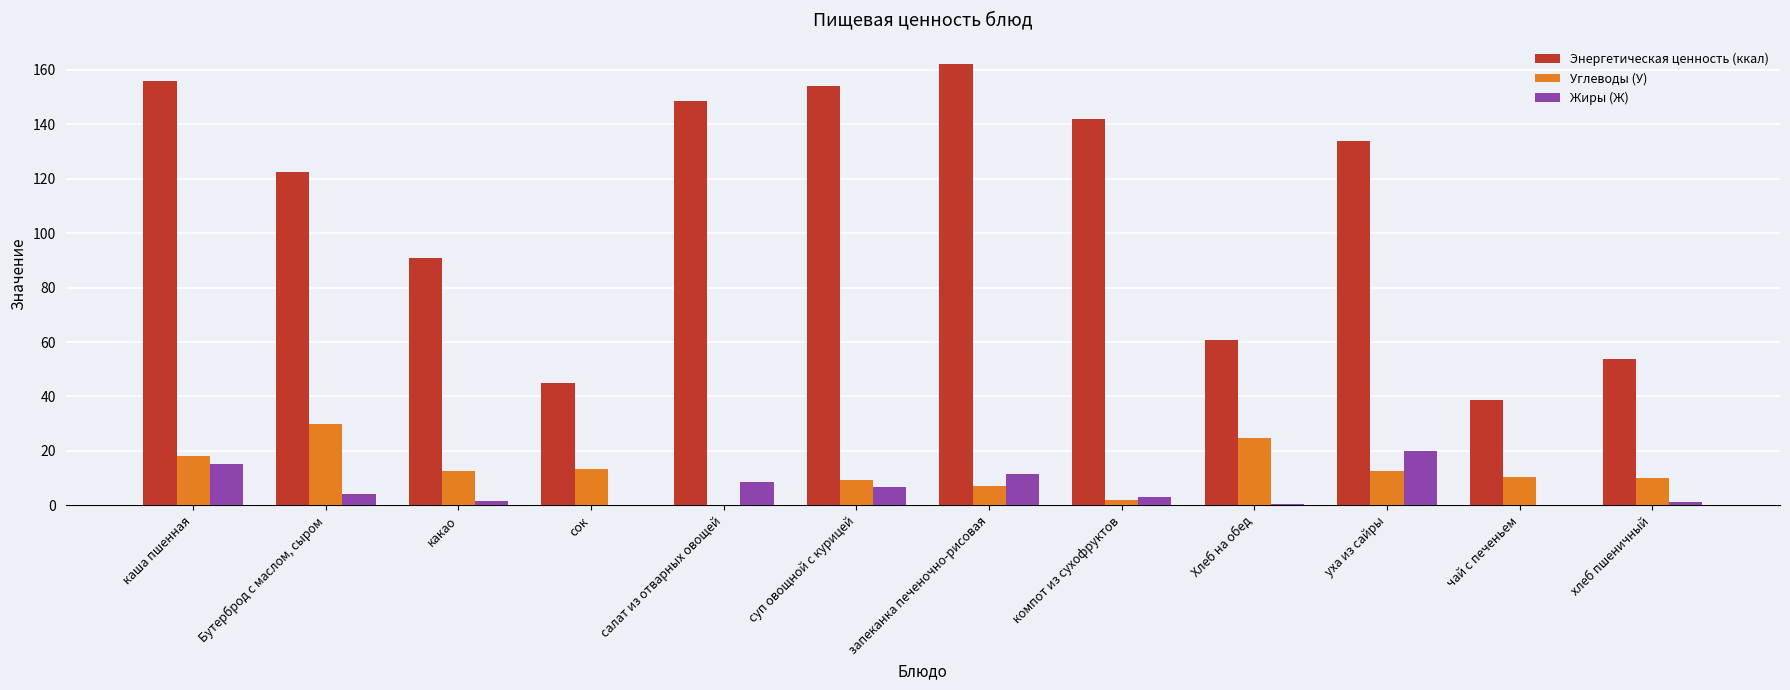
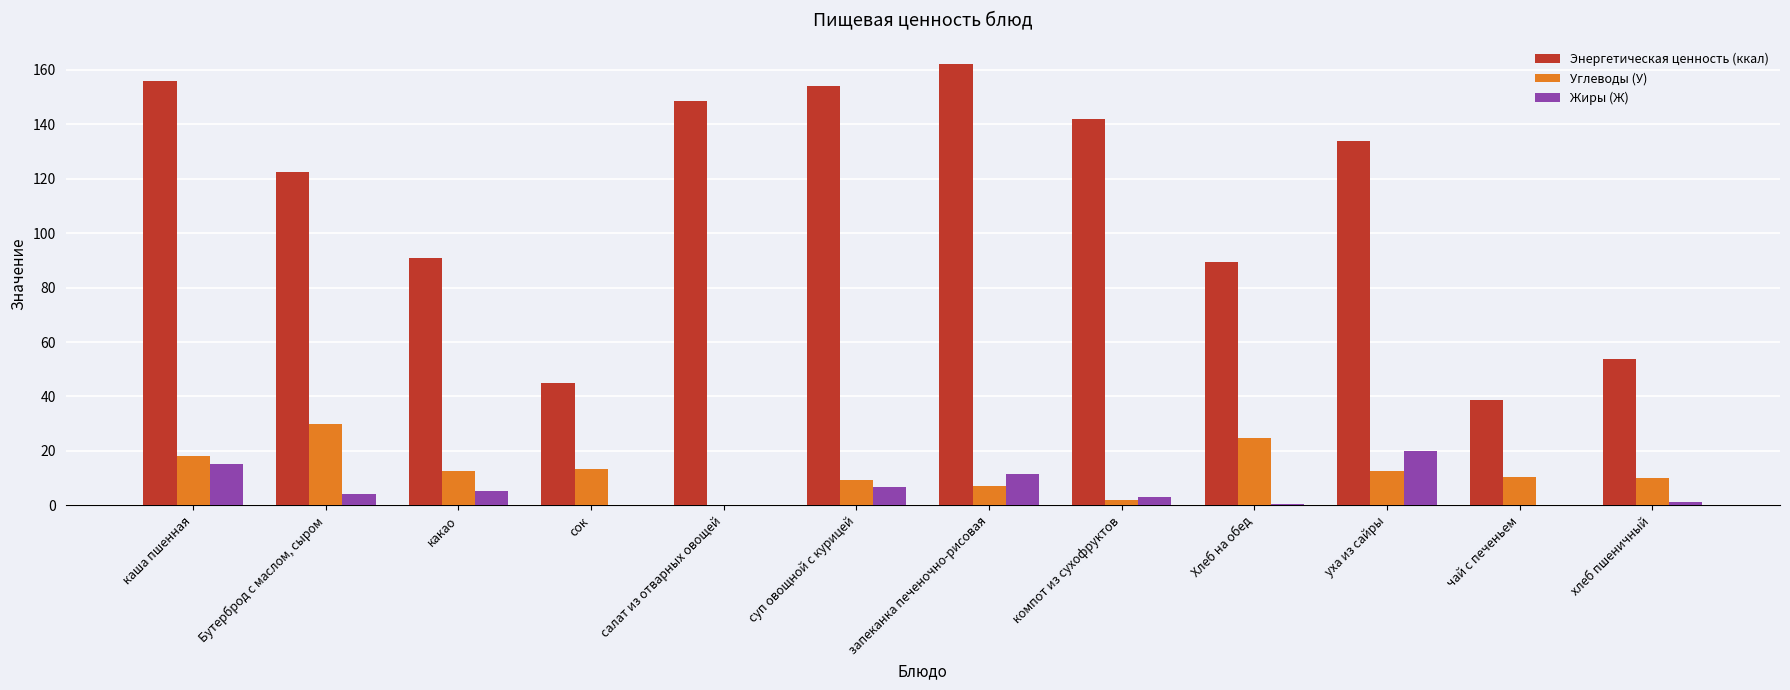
  {
    "Энергетическая ценность (ккал)": {
      "каша пшенная": 156,
      "Бутерброд с маслом, сыром": 123,
      "какао": 91,
      "сок": 45,
      "салат из отварных овощей": 149,
      "суп овощной с курицей": 154,
      "запеканка печеночно-рисовая": 162,
      "компот из сухофруктов": 142,
-     "Хлеб на обед": 61,
+     "Хлеб на обед": 90,
      "уха из сайры": 134,
      "чай с печеньем": 39,
      "хлеб пшеничный": 54
    },
    "Углеводы (У)": {
      "каша пшенная": 18,
      "Бутерброд с маслом, сыром": 30,
      "какао": 13,
      "сок": 13,
      "салат из отварных овощей": 0,
      "суп овощной с курицей": 9,
      "запеканка печеночно-рисовая": 7,
      "компот из сухофруктов": 2,
      "Хлеб на обед": 25,
      "уха из сайры": 13,
      "чай с печеньем": 11,
      "хлеб пшеничный": 10
    },
    "Жиры (Ж)": {
      "каша пшенная": 15,
      "Бутерброд с маслом, сыром": 4,
-     "какао": 2,
+     "какао": 5,
      "сок": 0,
-     "салат из отварных овощей": 9,
+     "салат из отварных овощей": 0,
      "суп овощной с курицей": 7,
      "запеканка печеночно-рисовая": 12,
      "компот из сухофруктов": 3,
      "уха из сайры": 20,
      "чай с печеньем": 0,
      "хлеб пшеничный": 1
    }
  }
